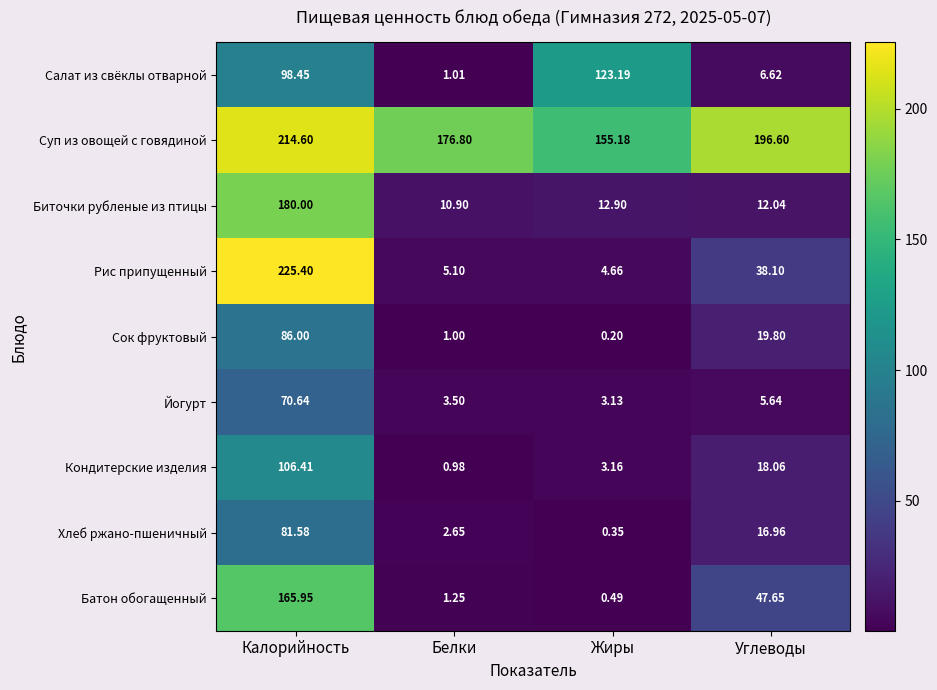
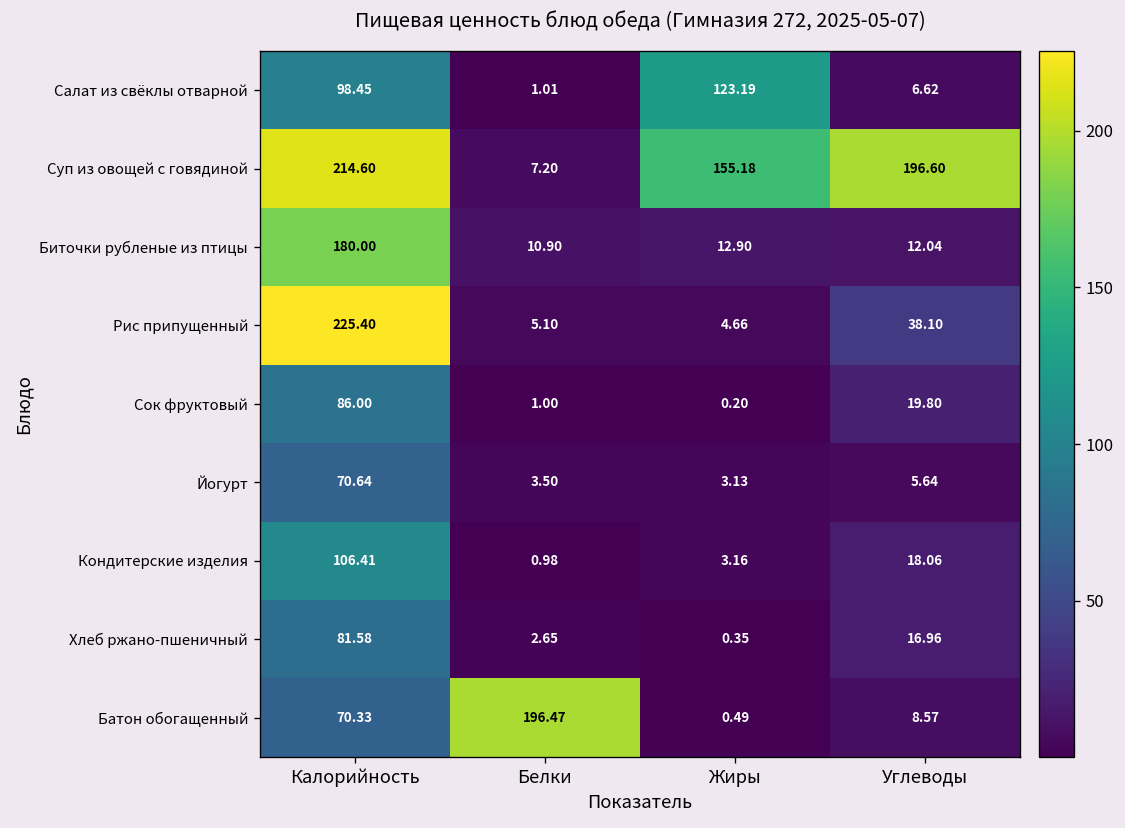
  {
    "Салат из свёклы отварной": {
      "Калорийность": 98.45,
      "Белки": 1.01,
      "Жиры": 123.19,
      "Углеводы": 6.62
    },
    "Суп из овощей с говядиной": {
      "Калорийность": 214.60,
-     "Белки": 176.80,
+     "Белки": 7.20,
      "Жиры": 155.18,
      "Углеводы": 196.60
    },
    "Биточки рубленые из птицы": {
      "Калорийность": 180.00,
      "Белки": 10.90,
      "Жиры": 12.90,
      "Углеводы": 12.04
    },
    "Рис припущенный": {
      "Калорийность": 225.40,
      "Белки": 5.10,
      "Жиры": 4.66,
      "Углеводы": 38.10
    },
    "Сок фруктовый": {
      "Калорийность": 86.00,
      "Белки": 1.00,
      "Жиры": 0.20,
      "Углеводы": 19.80
    },
    "Йогурт": {
      "Калорийность": 70.64,
      "Белки": 3.50,
      "Жиры": 3.13,
      "Углеводы": 5.64
    },
    "Кондитерские изделия": {
      "Калорийность": 106.41,
      "Белки": 0.98,
      "Жиры": 3.16,
      "Углеводы": 18.06
    },
    "Хлеб ржано-пшеничный": {
      "Калорийность": 81.58,
      "Белки": 2.65,
      "Жиры": 0.35,
      "Углеводы": 16.96
    },
    "Батон обогащенный": {
-     "Калорийность": 165.95,
-     "Белки": 1.25,
+     "Калорийность": 70.33,
+     "Белки": 196.47,
      "Жиры": 0.49,
-     "Углеводы": 47.65
+     "Углеводы": 8.57
    }
  }
